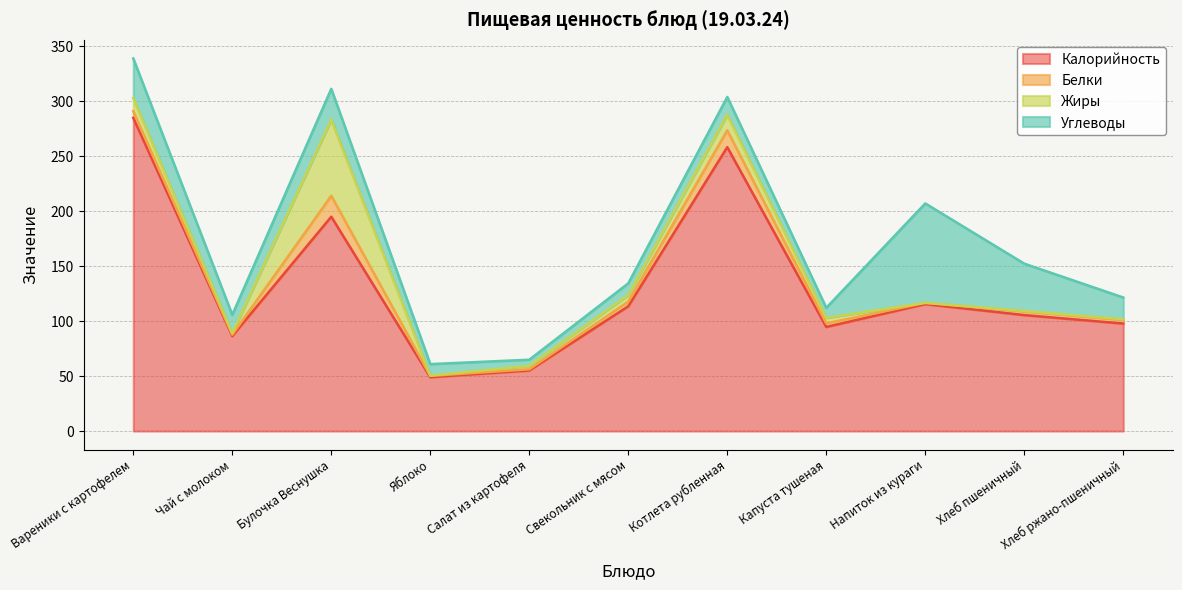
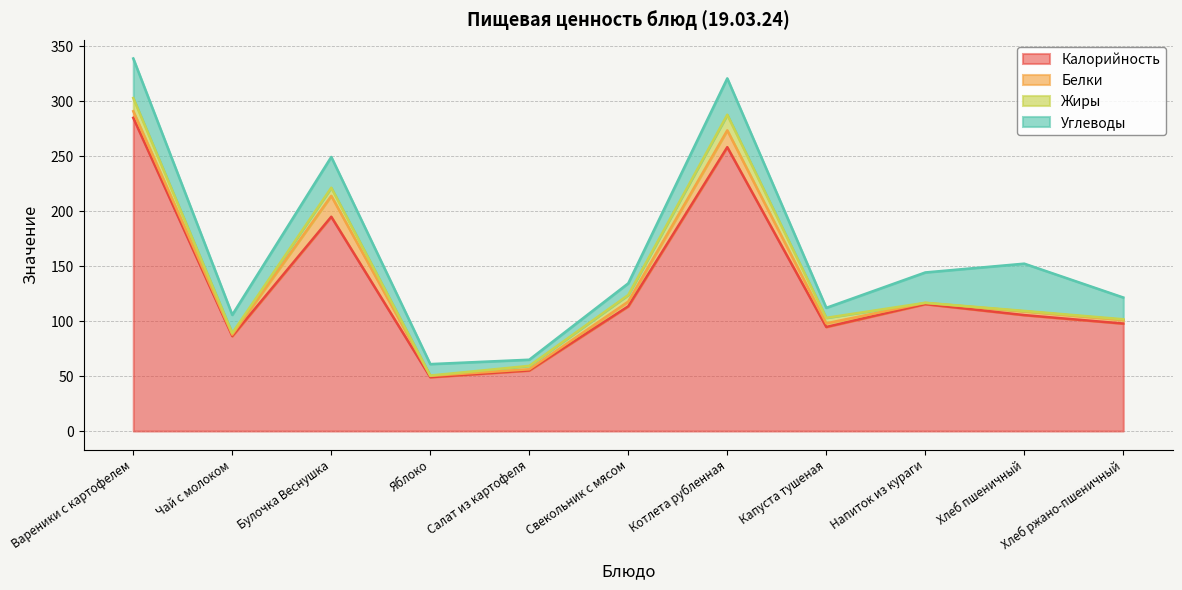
  {
    "Калорийность": {
      "Вареники с картофелем": 285,
      "Булочка Веснушка": 195,
      "Свекольник с мясом": 114,
      "Котлета рубленная": 258,
      "Капуста тушеная": 95,
      "Хлеб пшеничный": 106,
      "Хлеб ржано-пшеничный": 98
    },
    "Белки": {
      "Вареники с картофелем": 6,
      "Булочка Веснушка": 19,
      "Свекольник с мясом": 4,
      "Котлета рубленная": 15,
      "Капуста тушеная": 3
    },
    "Жиры": {
      "Вареники с картофелем": 12,
-     "Булочка Веснушка": 69,
+     "Булочка Веснушка": 7,
      "Салат из картофеля": 3,
      "Свекольник с мясом": 6,
      "Котлета рубленная": 14,
      "Капуста тушеная": 5
    },
    "Углеводы": {
      "Вареники с картофелем": 36,
      "Чай с молоком": 17,
      "Булочка Веснушка": 28,
      "Яблоко": 10,
      "Салат из картофеля": 6,
      "Свекольник с мясом": 11,
-     "Котлета рубленная": 16,
+     "Котлета рубленная": 33,
      "Капуста тушеная": 9,
-     "Напиток из кураги": 90,
+     "Напиток из кураги": 28,
      "Хлеб пшеничный": 43,
      "Хлеб ржано-пшеничный": 20
    }
  }
